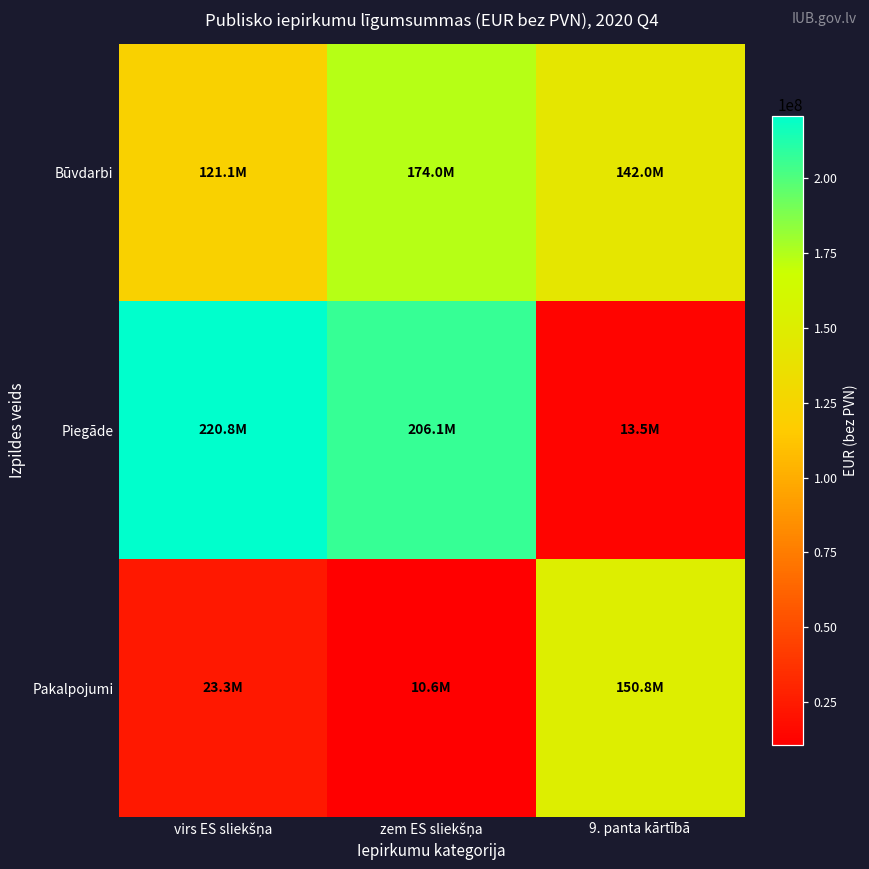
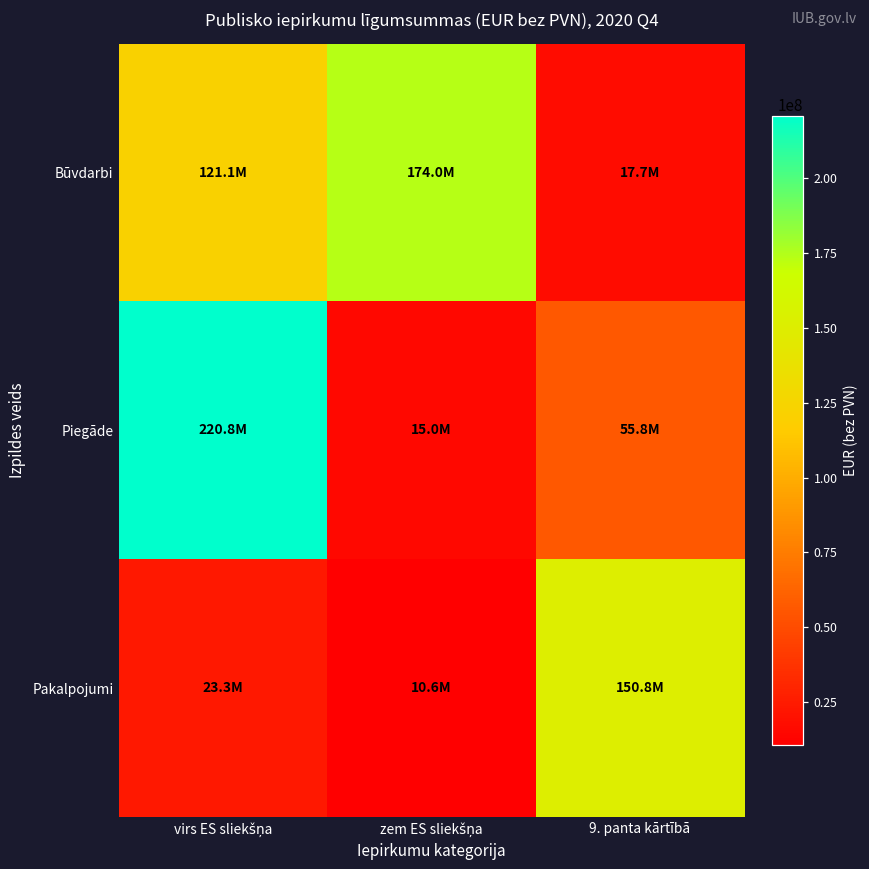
  {
    "Būvdarbi": {
      "virs ES sliekšņa": "121.1M",
      "zem ES sliekšņa": "174.0M",
-     "9. panta kārtībā": "142.0M"
+     "9. panta kārtībā": "17.7M"
    },
    "Piegāde": {
      "virs ES sliekšņa": "220.8M",
-     "zem ES sliekšņa": "206.1M",
-     "9. panta kārtībā": "13.5M"
+     "zem ES sliekšņa": "15.0M",
+     "9. panta kārtībā": "55.8M"
    },
    "Pakalpojumi": {
      "virs ES sliekšņa": "23.3M",
      "zem ES sliekšņa": "10.6M",
      "9. panta kārtībā": "150.8M"
    }
  }
